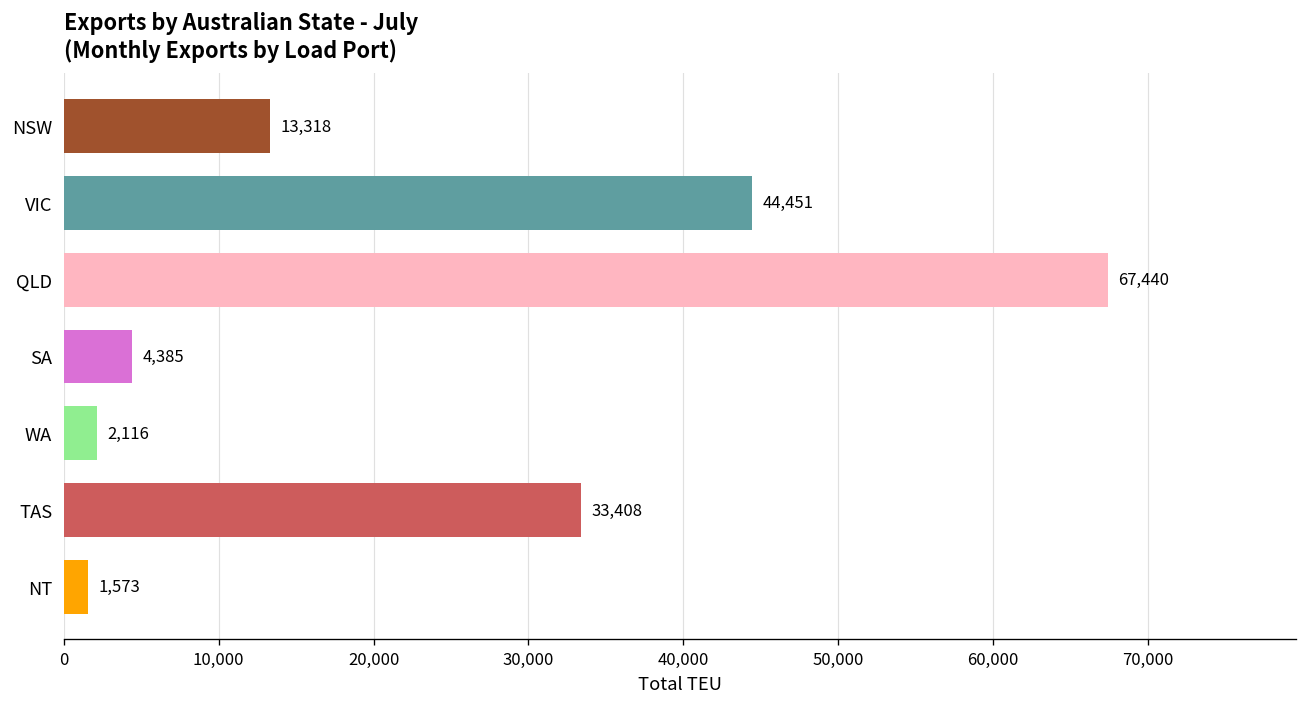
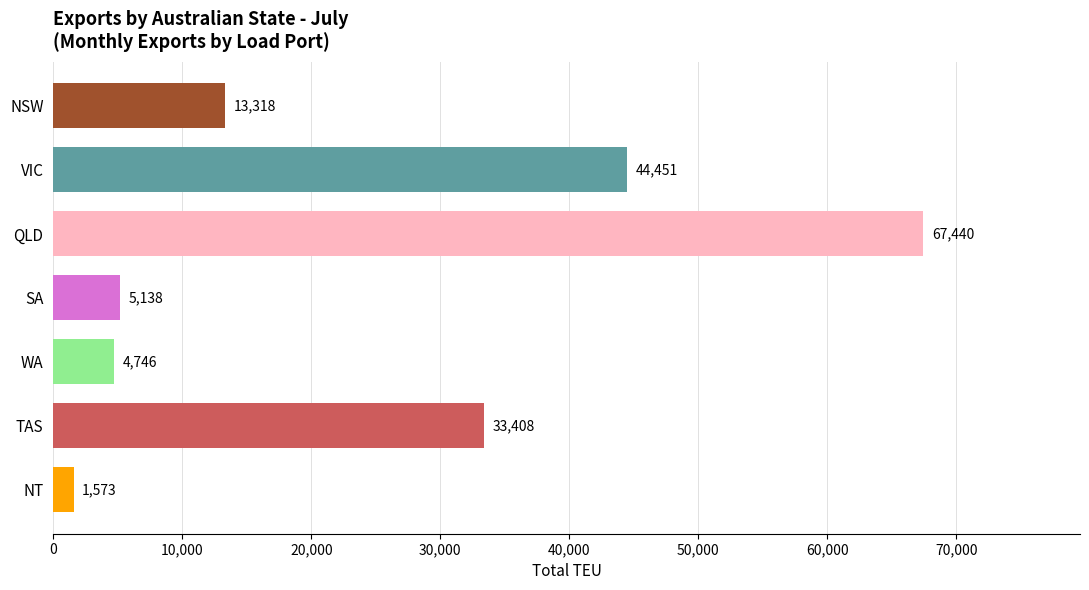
  {
    "NSW": "13,318",
    "VIC": "44,451",
    "QLD": "67,440",
-   "SA": "4,385",
-   "WA": "2,116",
+   "SA": "5,138",
+   "WA": "4,746",
    "TAS": "33,408",
    "NT": "1,573"
  }
